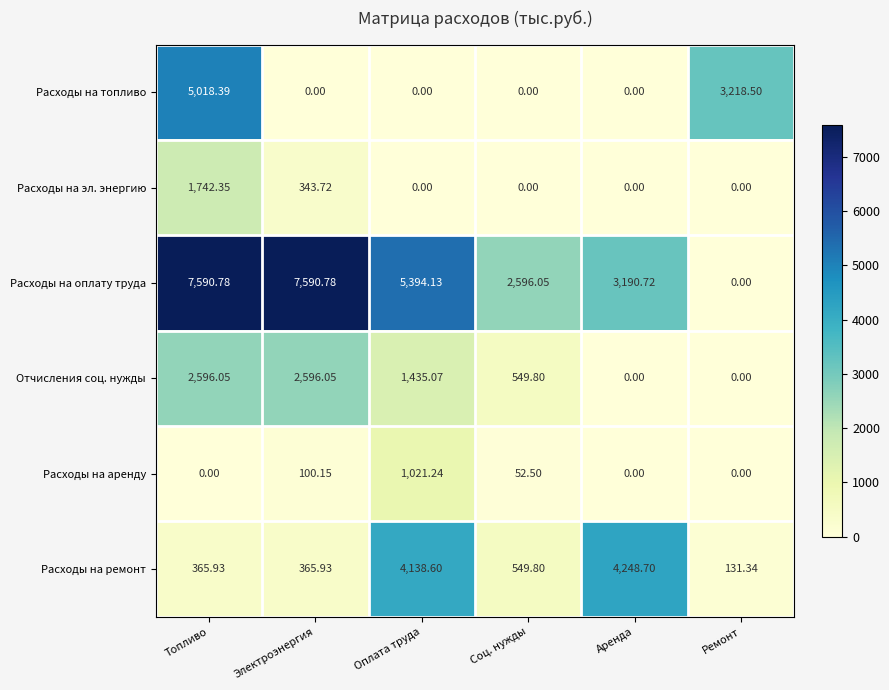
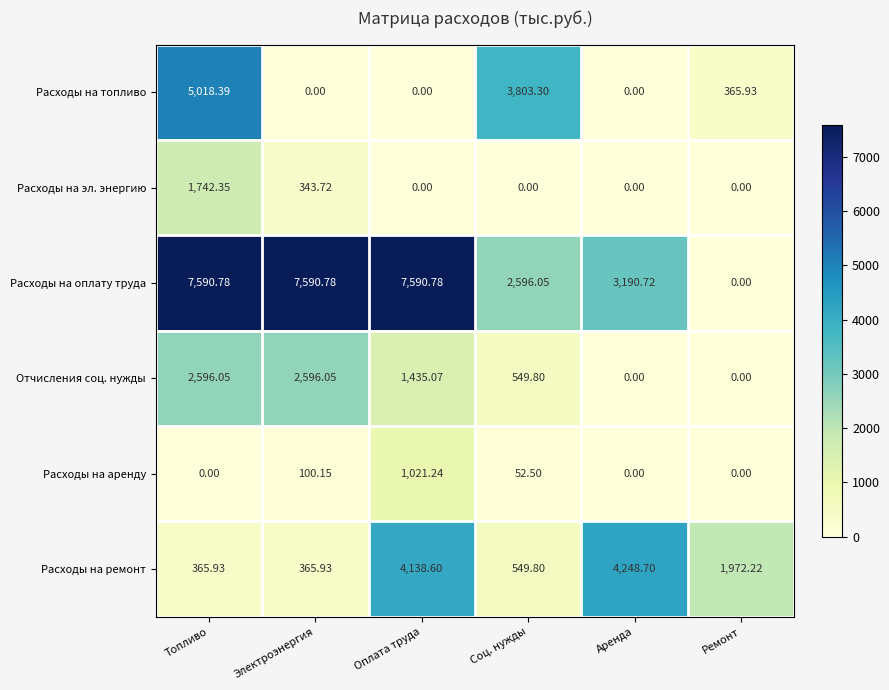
  {
    "Расходы на топливо": {
      "Топливо": "5,018.39",
      "Электроэнергия": "0.00",
      "Оплата труда": "0.00",
-     "Соц. нужды": "0.00",
+     "Соц. нужды": "3,803.30",
      "Аренда": "0.00",
-     "Ремонт": "3,218.50"
+     "Ремонт": "365.93"
    },
    "Расходы на эл. энергию": {
      "Топливо": "1,742.35",
      "Электроэнергия": "343.72",
      "Оплата труда": "0.00",
      "Соц. нужды": "0.00",
      "Аренда": "0.00",
      "Ремонт": "0.00"
    },
    "Расходы на оплату труда": {
      "Топливо": "7,590.78",
      "Электроэнергия": "7,590.78",
-     "Оплата труда": "5,394.13",
+     "Оплата труда": "7,590.78",
      "Соц. нужды": "2,596.05",
      "Аренда": "3,190.72",
      "Ремонт": "0.00"
    },
    "Отчисления соц. нужды": {
      "Топливо": "2,596.05",
      "Электроэнергия": "2,596.05",
      "Оплата труда": "1,435.07",
      "Соц. нужды": "549.80",
      "Аренда": "0.00",
      "Ремонт": "0.00"
    },
    "Расходы на аренду": {
      "Топливо": "0.00",
      "Электроэнергия": "100.15",
      "Оплата труда": "1,021.24",
      "Соц. нужды": "52.50",
      "Аренда": "0.00",
      "Ремонт": "0.00"
    },
    "Расходы на ремонт": {
      "Топливо": "365.93",
      "Электроэнергия": "365.93",
      "Оплата труда": "4,138.60",
      "Соц. нужды": "549.80",
      "Аренда": "4,248.70",
-     "Ремонт": "131.34"
+     "Ремонт": "1,972.22"
    }
  }
